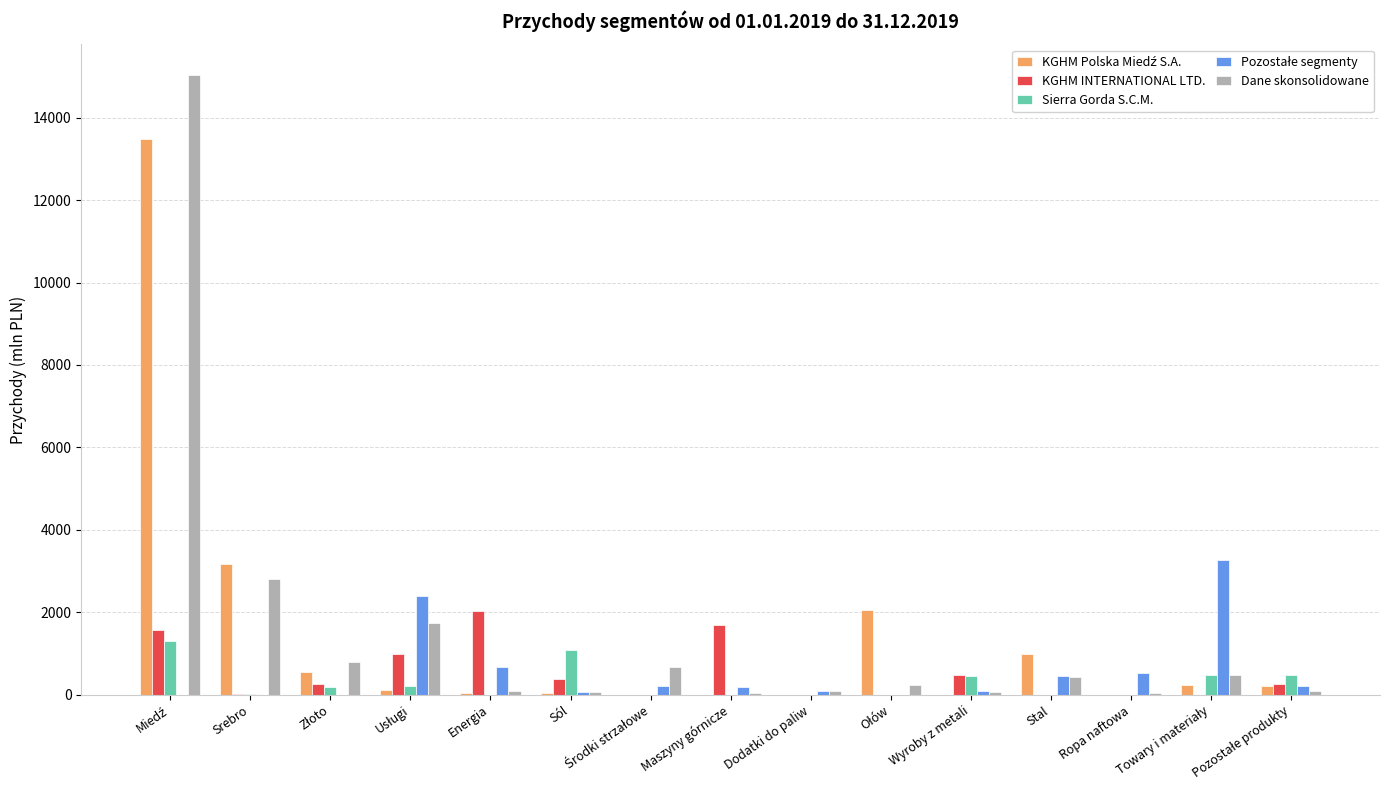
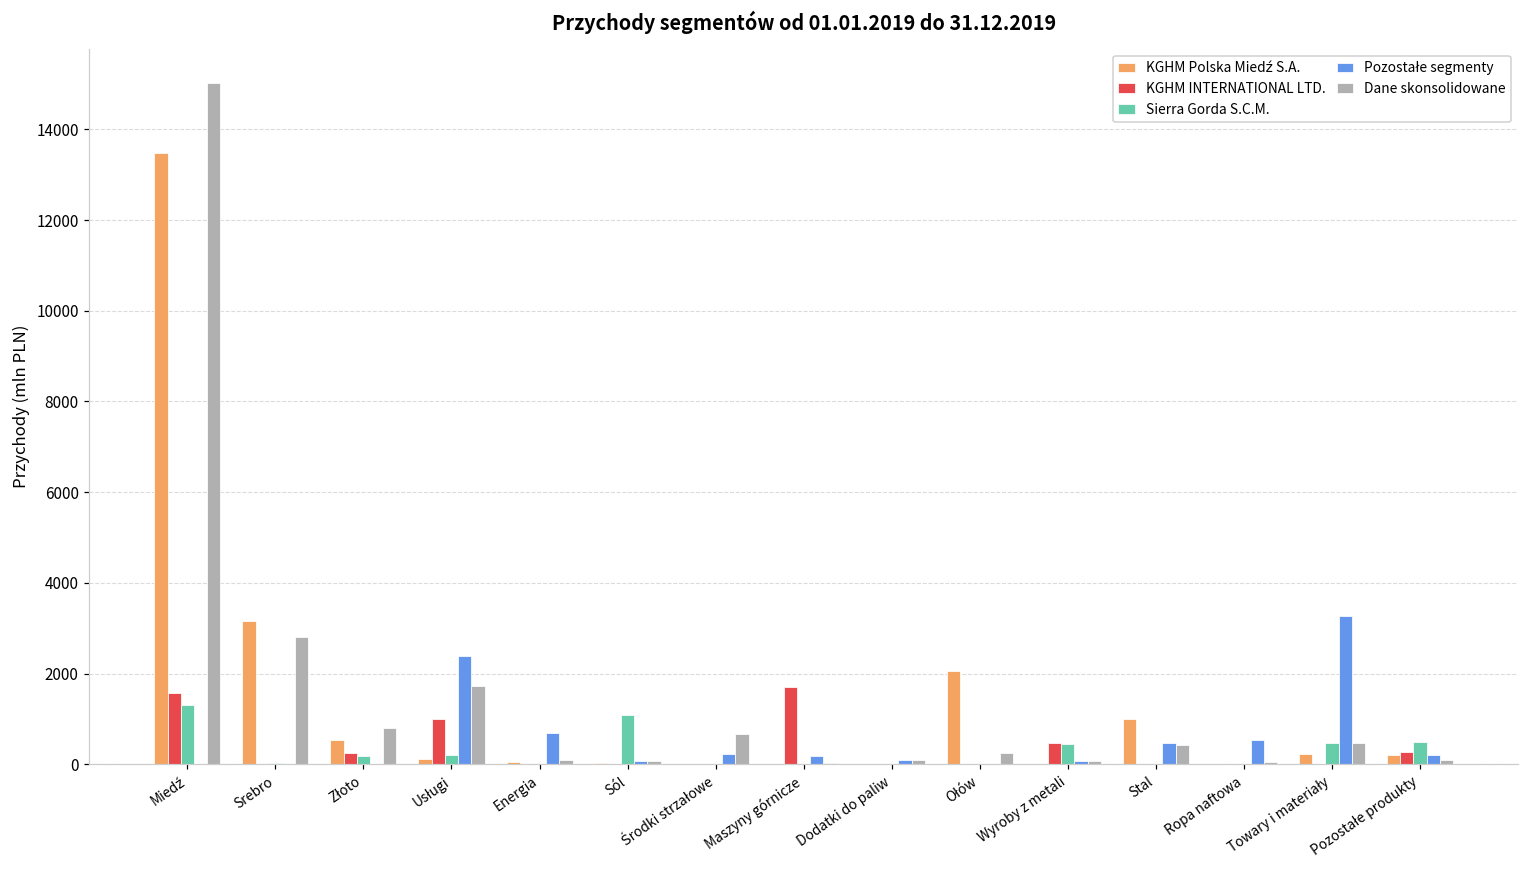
  {
    "KGHM Polska Miedź S.A.": {
      "Miedź": 13500,
      "Srebro": 3200,
      "Złoto": 500,
      "Usługi": 100,
      "Środki strzałowe": 0,
      "Maszyny górnicze": 0,
      "Dodatki do paliw": 0,
      "Ołów": 2100,
      "Wyroby z metali": 0,
      "Stal": 1000,
      "Ropa naftowa": 0,
      "Towary i materiały": 200,
      "Pozostałe produkty": 200
    },
    "KGHM INTERNATIONAL LTD.": {
      "Miedź": 1600,
      "Złoto": 200,
      "Usługi": 1000,
-     "Energia": 2000,
-     "Sól": 400,
+     "Energia": 0,
+     "Sól": 0,
      "Środki strzałowe": 0,
      "Maszyny górnicze": 1700,
      "Dodatki do paliw": 0,
      "Ołów": 0,
      "Wyroby z metali": 500,
      "Stal": 0,
      "Ropa naftowa": 0,
      "Towary i materiały": 0,
      "Pozostałe produkty": 300
    },
    "Sierra Gorda S.C.M.": {
      "Miedź": 1300,
      "Złoto": 200,
      "Usługi": 200,
      "Energia": 0,
      "Sól": 1100,
      "Środki strzałowe": 0,
      "Maszyny górnicze": 0,
      "Dodatki do paliw": 0,
      "Ołów": 0,
      "Wyroby z metali": 500,
      "Stal": 0,
      "Ropa naftowa": 0,
      "Towary i materiały": 500,
      "Pozostałe produkty": 500
    },
    "Pozostałe segmenty": {
      "Srebro": 0,
      "Złoto": 0,
      "Usługi": 2400,
      "Energia": 700,
      "Sól": 100,
      "Środki strzałowe": 200,
      "Maszyny górnicze": 200,
      "Dodatki do paliw": 100,
      "Wyroby z metali": 100,
      "Stal": 500,
      "Ropa naftowa": 500,
      "Towary i materiały": 3300,
      "Pozostałe produkty": 200
    },
    "Dane skonsolidowane": {
      "Miedź": 15000,
      "Srebro": 2800,
      "Złoto": 800,
      "Usługi": 1700,
      "Energia": 100,
      "Sól": 100,
      "Środki strzałowe": 700,
      "Dodatki do paliw": 100,
      "Ołów": 200,
      "Wyroby z metali": 100,
      "Stal": 400,
      "Towary i materiały": 500,
      "Pozostałe produkty": 100
    }
  }
